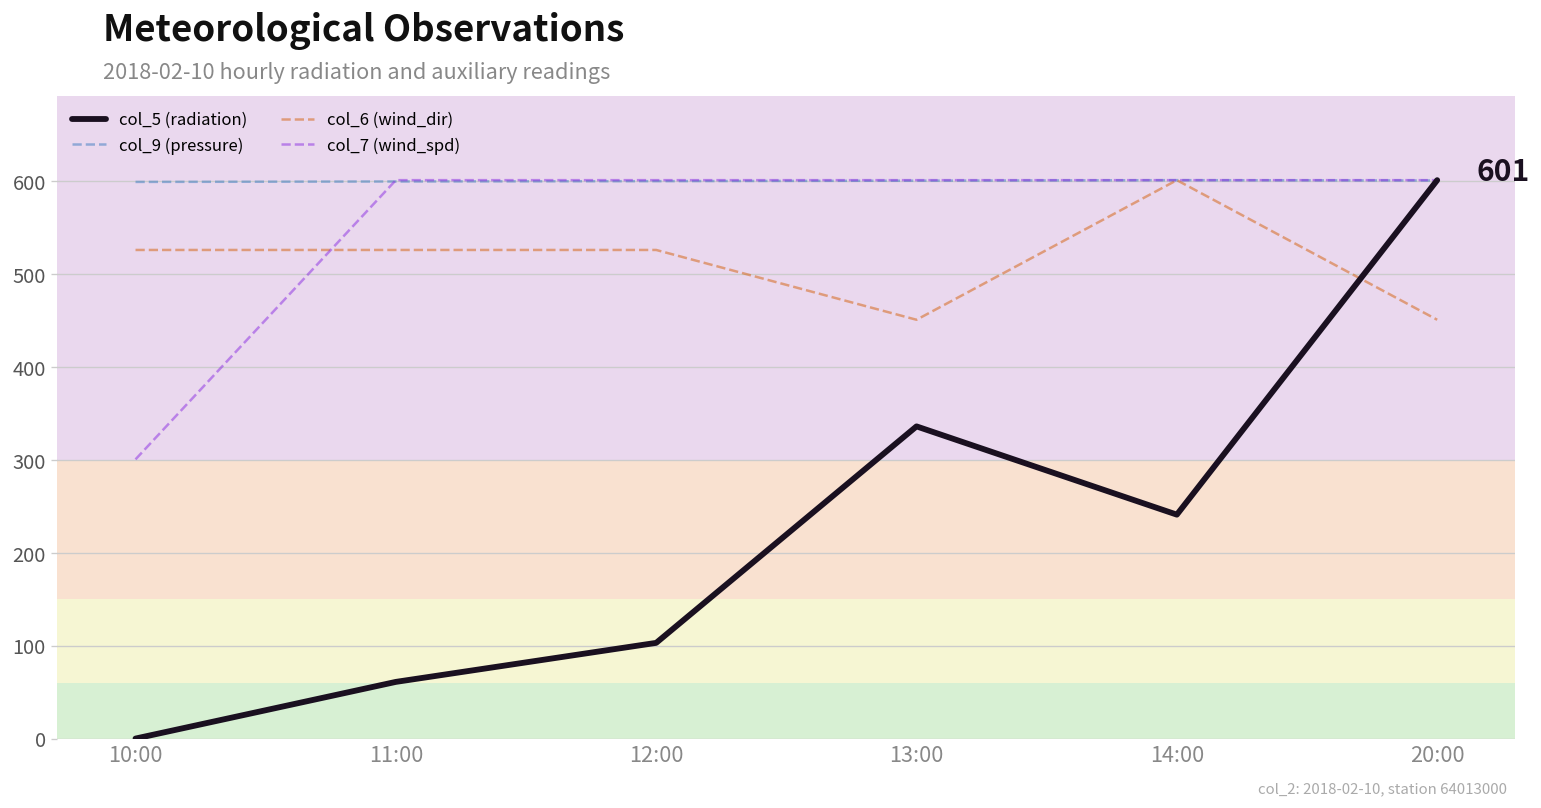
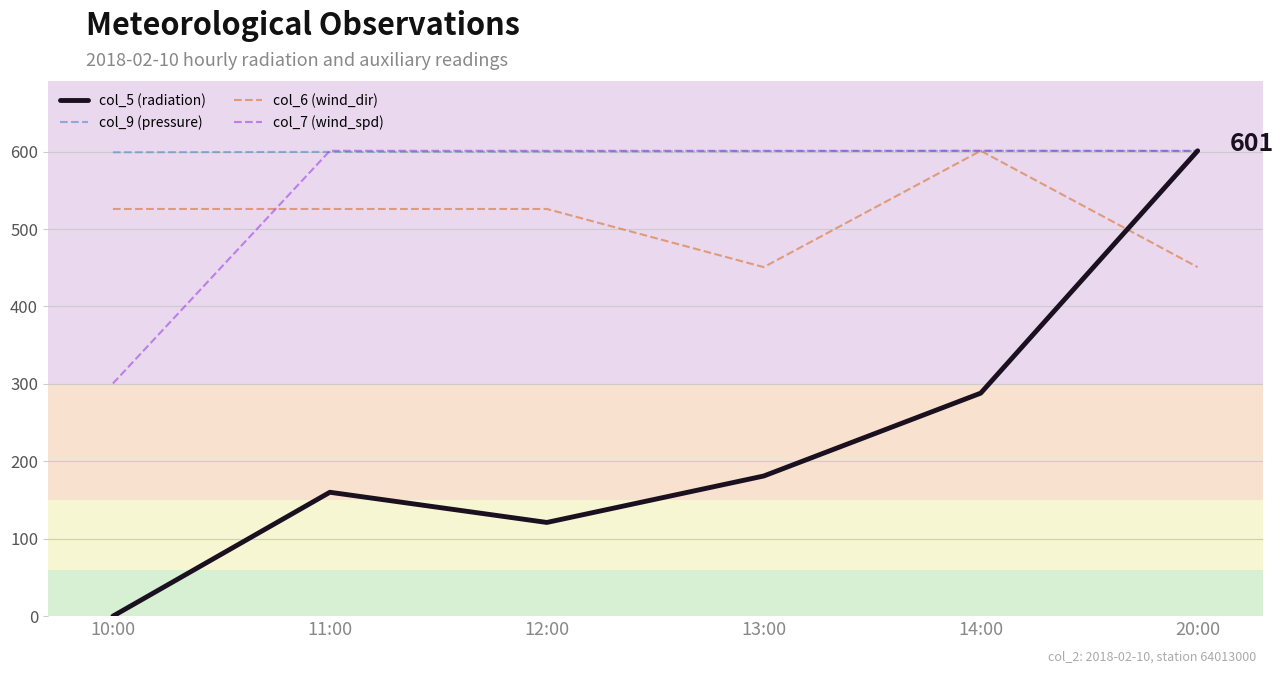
  {
    "col_5 (radiation)": {
      "10:00": 0,
-     "11:00": 60,
-     "12:00": 100,
-     "13:00": 340,
-     "14:00": 240
+     "11:00": 160,
+     "12:00": 120,
+     "13:00": 180,
+     "14:00": 290
    },
    "col_9 (pressure)": {
      "10:00": 600
    },
    "col_6 (wind_dir)": {
      "10:00": 530,
      "11:00": 530,
      "12:00": 530,
      "13:00": 450,
      "20:00": 450
    },
    "col_7 (wind_spd)": {
      "10:00": 300
    }
  }
